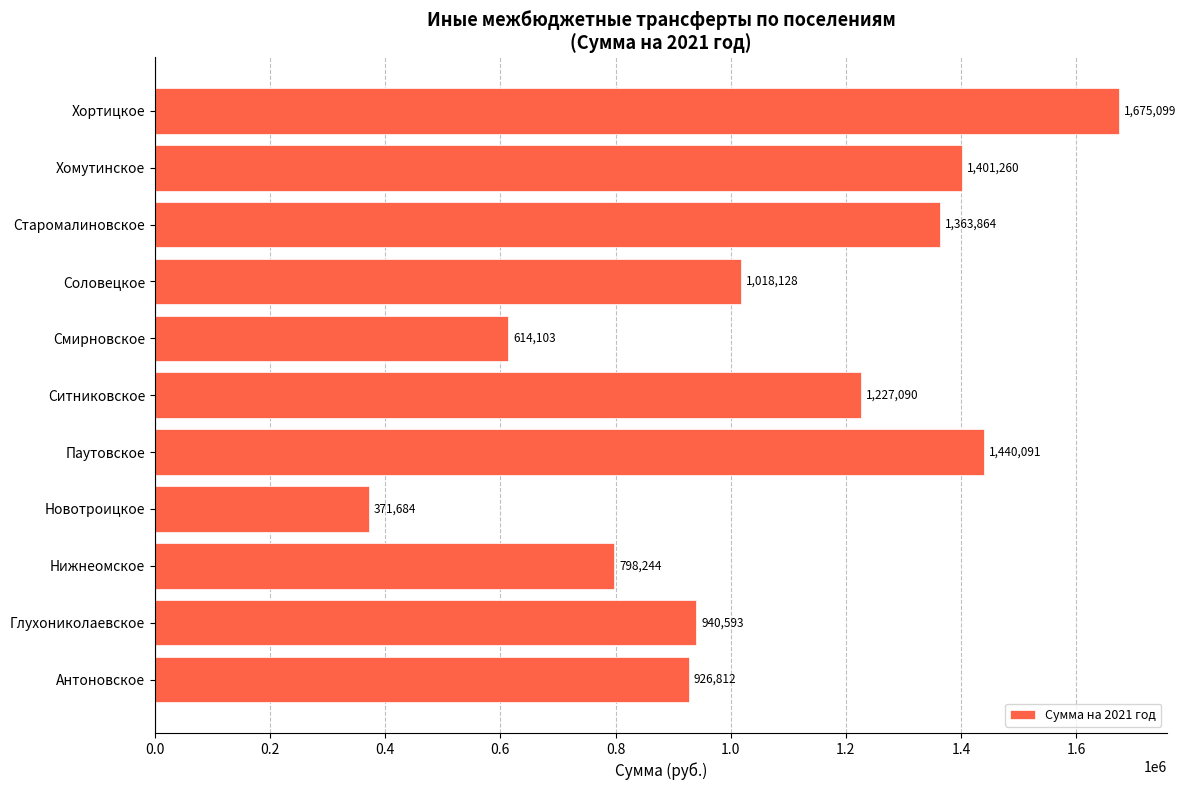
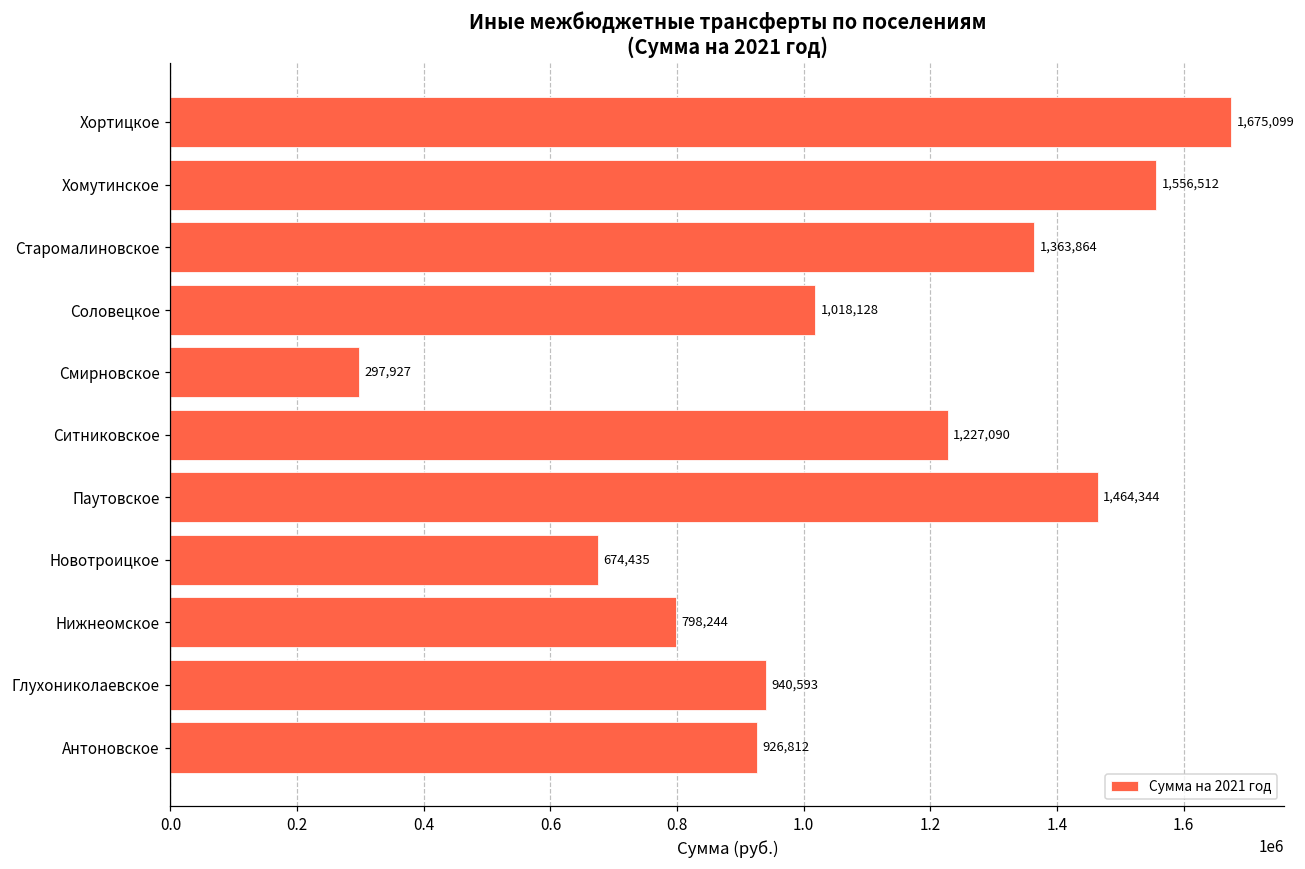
  {
    "Хортицкое": "1,675,099",
-   "Хомутинское": "1,401,260",
+   "Хомутинское": "1,556,512",
    "Старомалиновское": "1,363,864",
    "Соловецкое": "1,018,128",
-   "Смирновское": "614,103",
+   "Смирновское": "297,927",
    "Ситниковское": "1,227,090",
-   "Паутовское": "1,440,091",
-   "Новотроицкое": "371,684",
+   "Паутовское": "1,464,344",
+   "Новотроицкое": "674,435",
    "Нижнеомское": "798,244",
    "Глухониколаевское": "940,593",
    "Антоновское": "926,812"
  }
